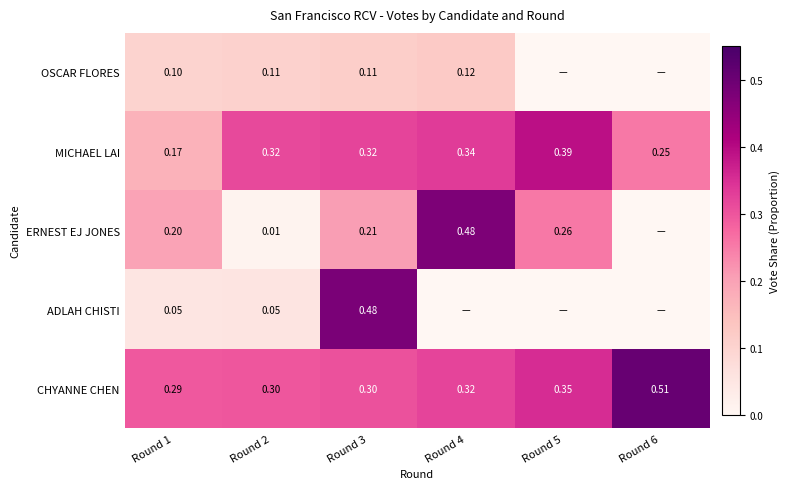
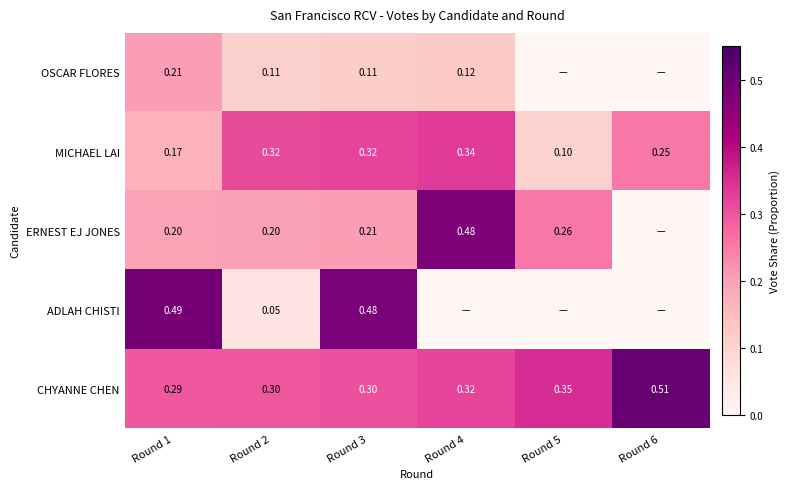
  {
    "OSCAR FLORES": {
-     "Round 1": 0.10,
+     "Round 1": 0.21,
      "Round 2": 0.11,
      "Round 3": 0.11,
      "Round 4": 0.12
    },
    "MICHAEL LAI": {
      "Round 1": 0.17,
      "Round 2": 0.32,
      "Round 3": 0.32,
      "Round 4": 0.34,
-     "Round 5": 0.39,
+     "Round 5": 0.10,
      "Round 6": 0.25
    },
    "ERNEST EJ JONES": {
      "Round 1": 0.20,
-     "Round 2": 0.01,
+     "Round 2": 0.20,
      "Round 3": 0.21,
      "Round 4": 0.48,
      "Round 5": 0.26
    },
    "ADLAH CHISTI": {
-     "Round 1": 0.05,
+     "Round 1": 0.49,
      "Round 2": 0.05,
      "Round 3": 0.48
    },
    "CHYANNE CHEN": {
      "Round 1": 0.29,
      "Round 2": 0.30,
      "Round 3": 0.30,
      "Round 4": 0.32,
      "Round 5": 0.35,
      "Round 6": 0.51
    }
  }
